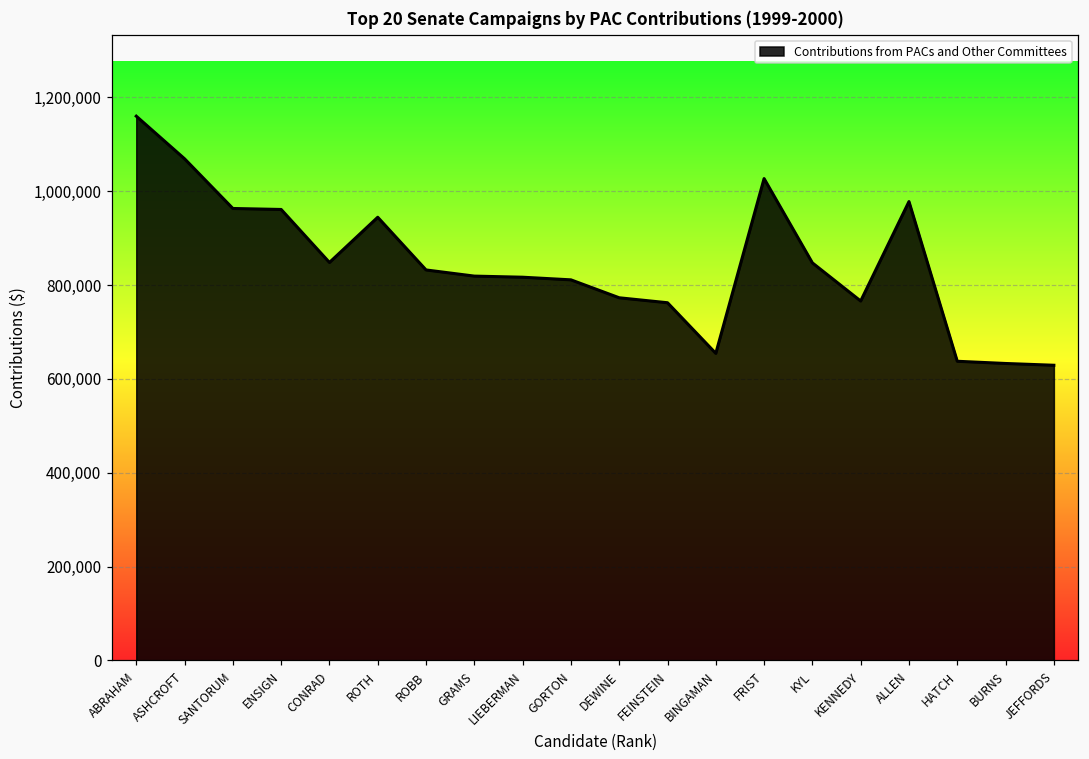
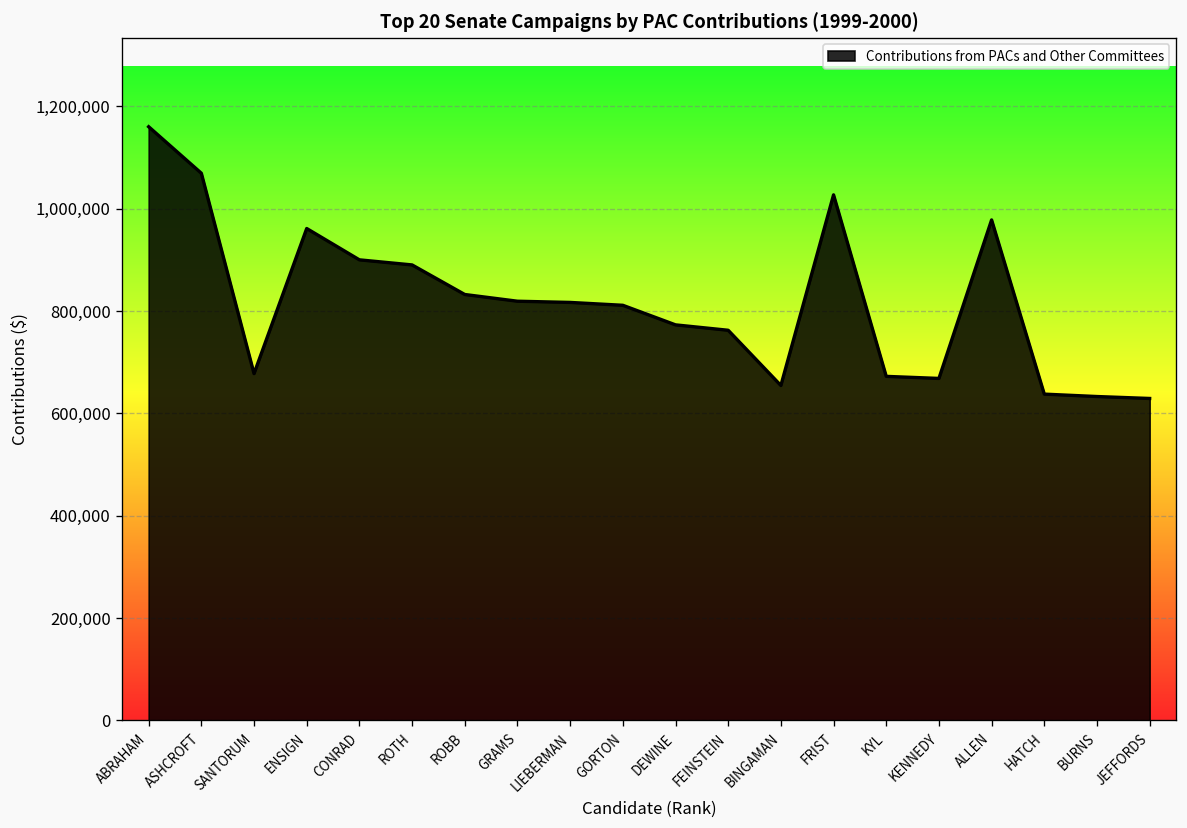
  {
    "ABRAHAM": "1,160,000",
    "ASHCROFT": "1,070,000",
-   "SANTORUM": "960,000",
+   "SANTORUM": "680,000",
    "ENSIGN": "960,000",
-   "CONRAD": "850,000",
-   "ROTH": "940,000",
+   "CONRAD": "900,000",
+   "ROTH": "890,000",
    "ROBB": "830,000",
    "GRAMS": "820,000",
    "LIEBERMAN": "820,000",
    "GORTON": "810,000",
    "DEWINE": "770,000",
    "FEINSTEIN": "760,000",
    "BINGAMAN": "650,000",
    "FRIST": "1,030,000",
-   "KYL": "850,000",
-   "KENNEDY": "770,000",
+   "KYL": "670,000",
+   "KENNEDY": "670,000",
    "ALLEN": "980,000",
    "HATCH": "640,000",
    "BURNS": "630,000",
    "JEFFORDS": "630,000"
  }
